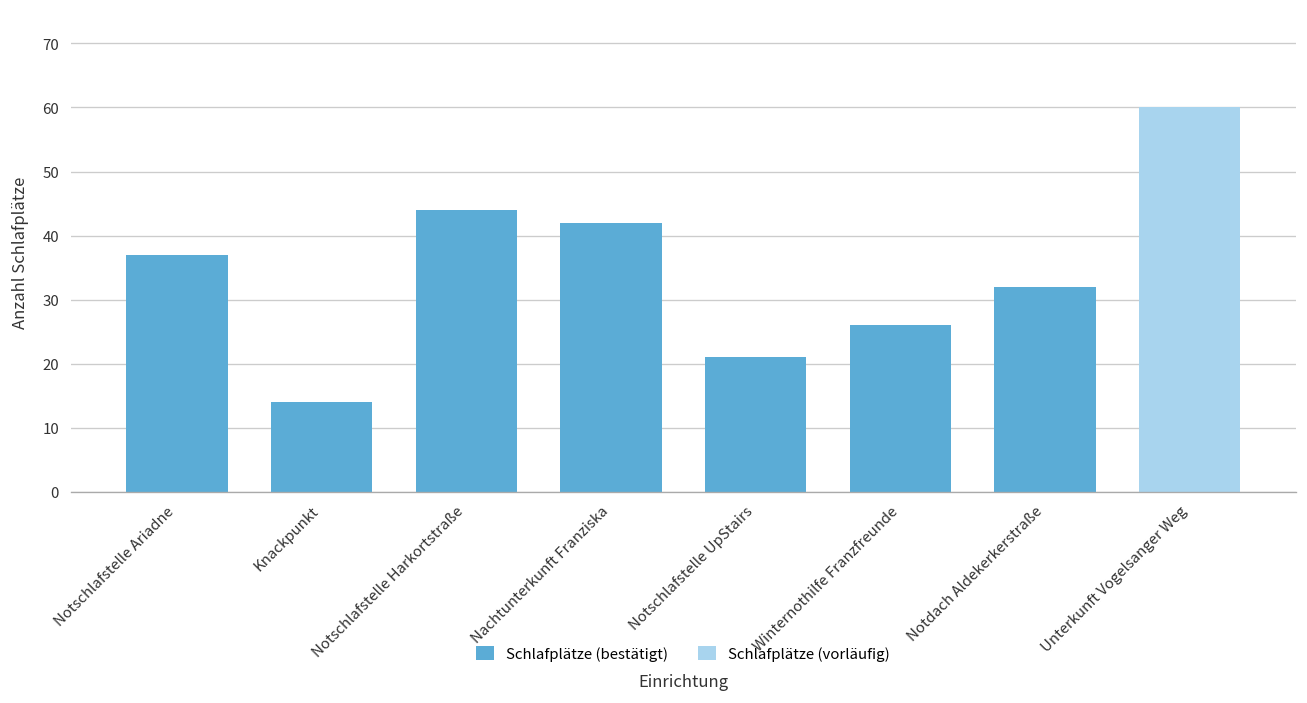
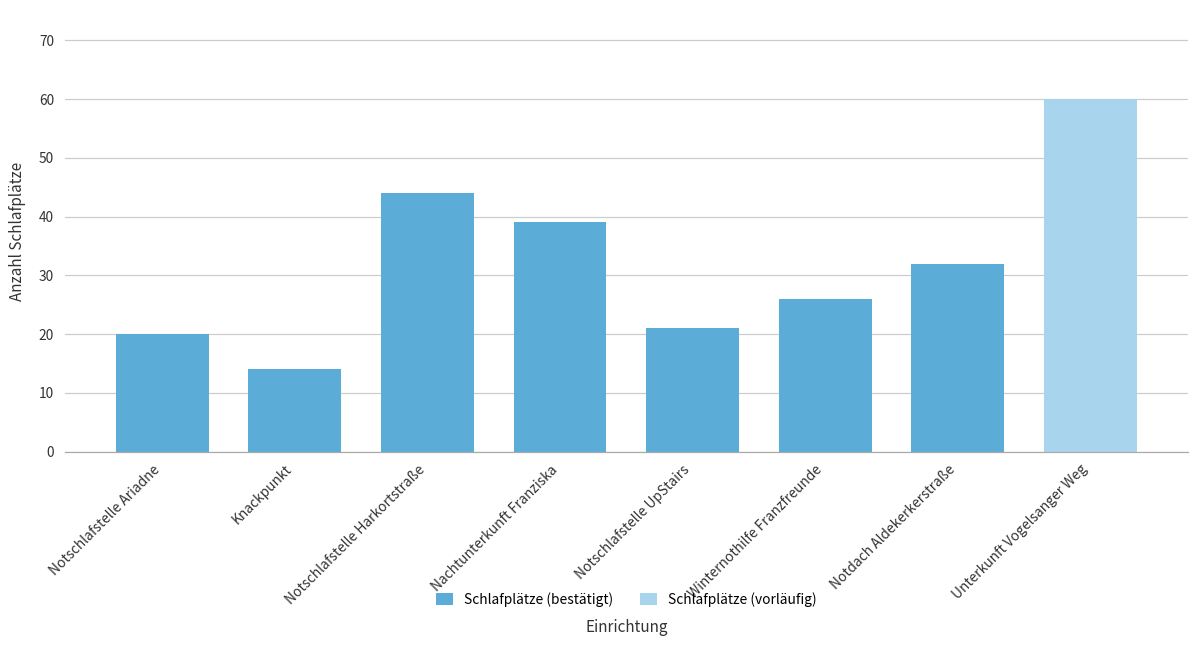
  {
    "Schlafplätze (bestätigt)": {
-     "Notschlafstelle Ariadne": 37,
+     "Notschlafstelle Ariadne": 20,
      "Knackpunkt": 14,
      "Notschlafstelle Harkortstraße": 44,
-     "Nachtunterkunft Franziska": 42,
+     "Nachtunterkunft Franziska": 39,
      "Notschlafstelle UpStairs": 21,
      "Winternothilfe Franzfreunde": 26,
      "Notdach Aldekerkerstraße": 32
    },
    "Schlafplätze (vorläufig)": {
      "Unterkunft Vogelsanger Weg": 60
    }
  }
